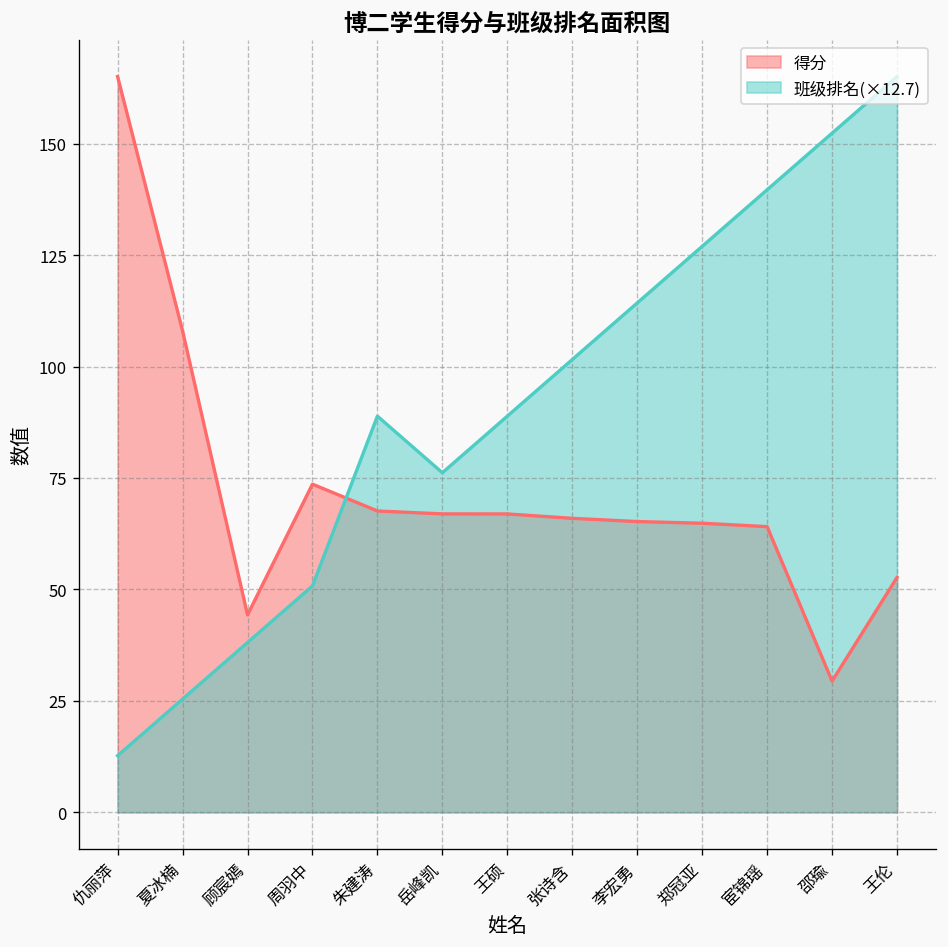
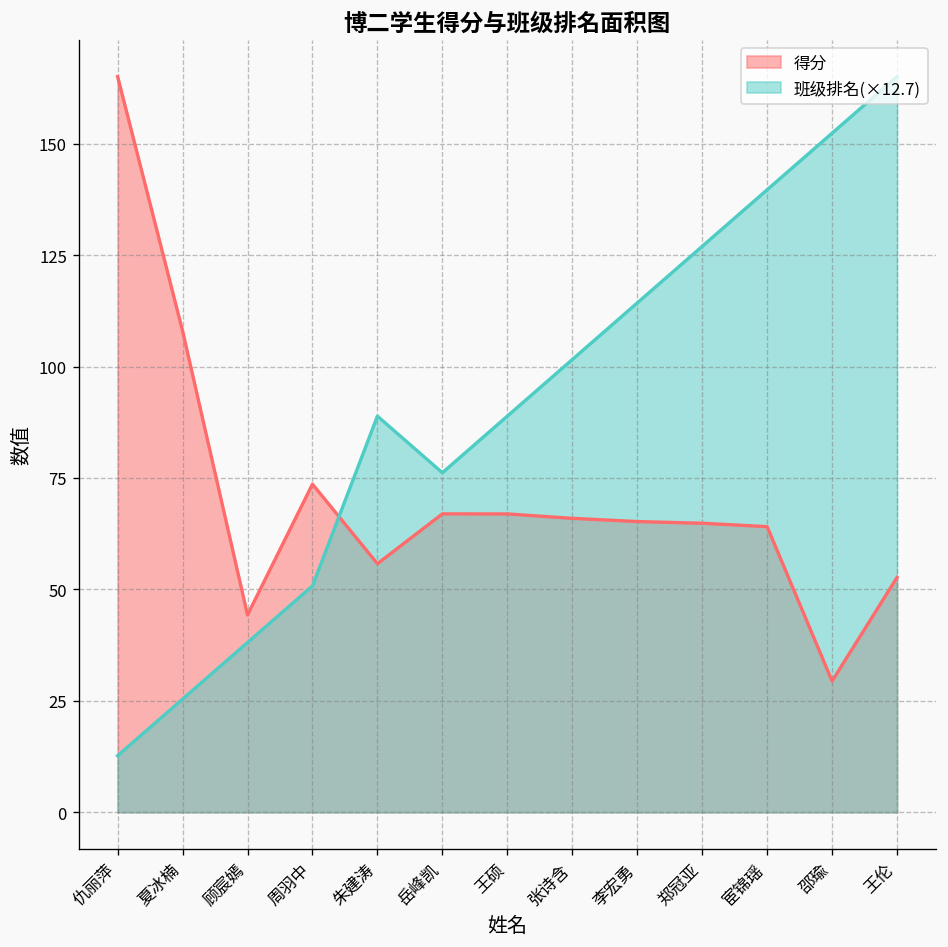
  {
    "得分": {
      "仇丽萍": 165,
      "夏冰楠": 108,
      "顾宸嫣": 44,
      "周羽中": 74,
-     "朱建涛": 68,
+     "朱建涛": 56,
      "岳峰凯": 67,
      "王硕": 67,
      "张诗含": 66,
      "李宏勇": 65,
      "郑冠亚": 65,
      "宦锦瑶": 64,
      "邵瑜": 29,
      "王伦": 53
    },
    "班级排名(×12.7)": {
      "仇丽萍": 13,
      "夏冰楠": 25,
      "顾宸嫣": 38,
      "周羽中": 51,
      "朱建涛": 89,
      "岳峰凯": 76,
      "王硕": 89,
      "张诗含": 102,
      "李宏勇": 114,
      "郑冠亚": 127,
      "宦锦瑶": 140,
      "邵瑜": 152
    }
  }
